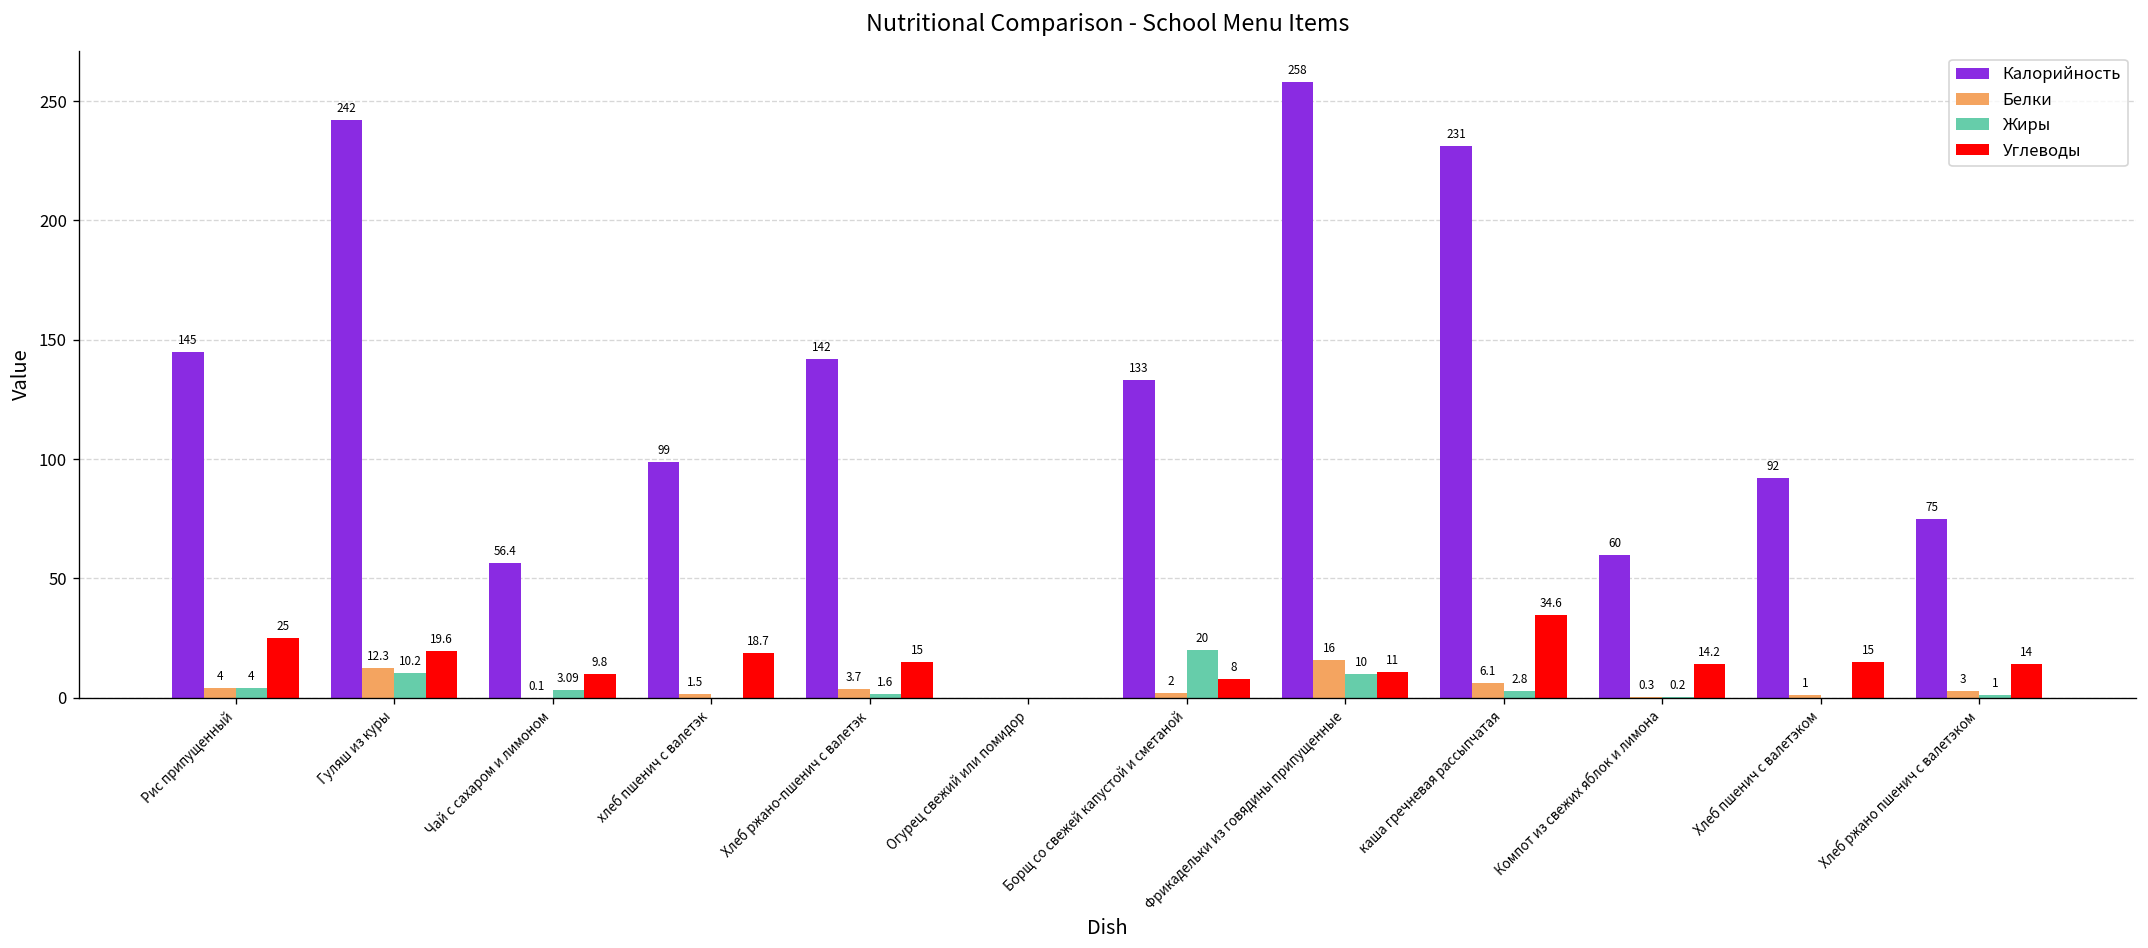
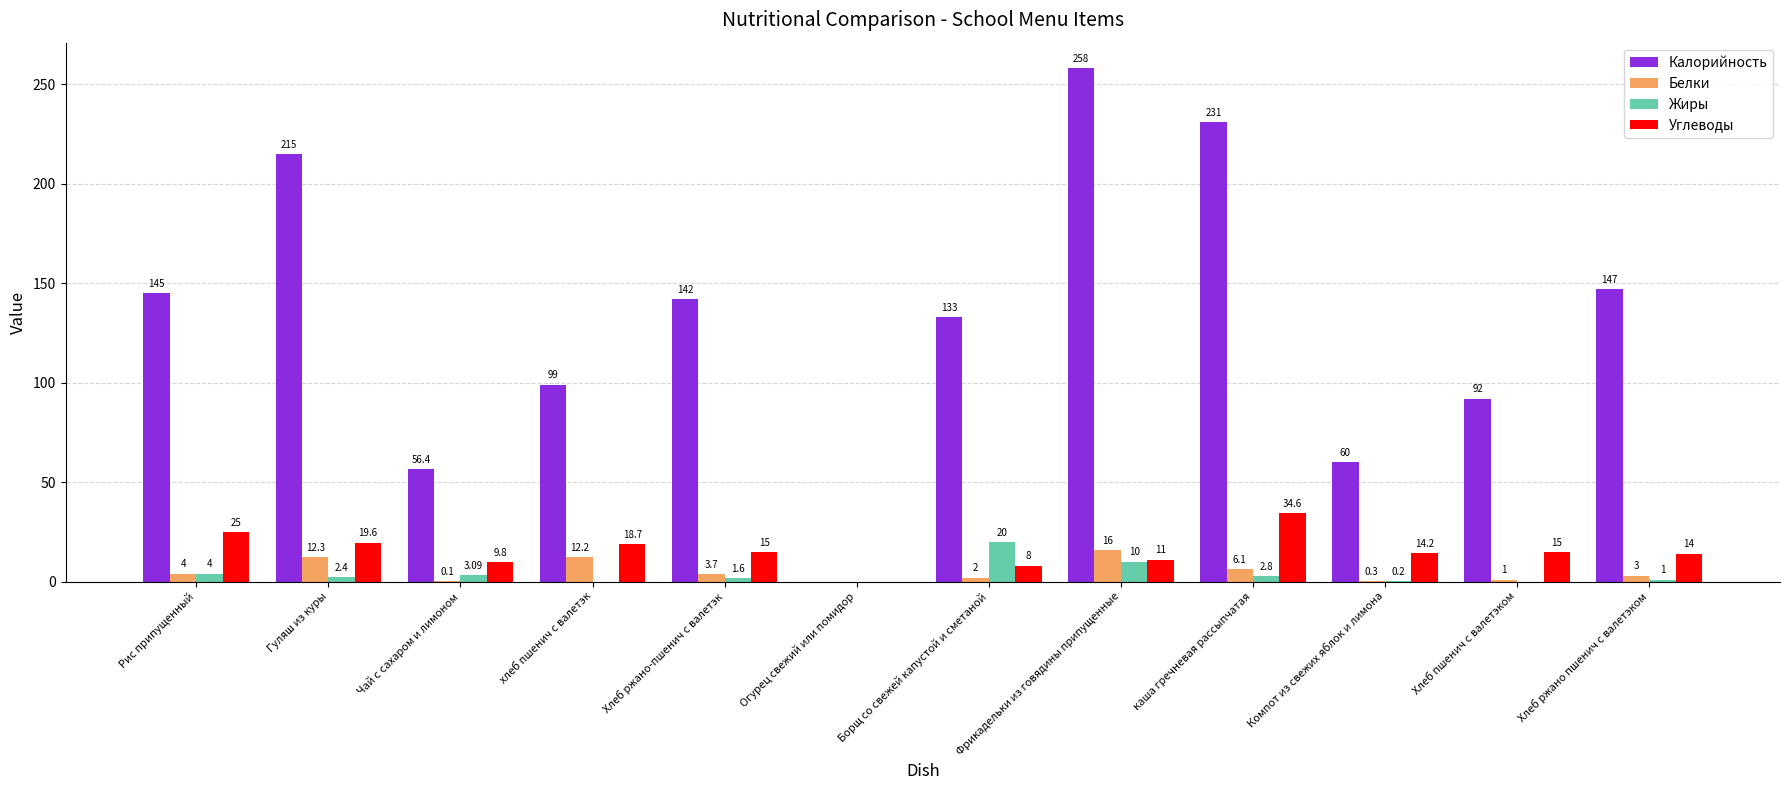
  {
    "Калорийность": {
      "Рис припущенный": 145,
-     "Гуляш из куры": 242,
+     "Гуляш из куры": 215,
      "Чай с сахаром и лимоном": 56.4,
      "хлеб пшенич с валетэк": 99,
      "Хлеб ржано-пшенич с валетэк": 142,
      "Борщ со свежей капустой и сметаной": 133,
      "Фрикадельки из говядины припущенные": 258,
      "каша гречневая рассыпчатая": 231,
      "Компот из свежих яблок и лимона": 60,
      "Хлеб пшенич с валетэком": 92,
-     "Хлеб ржано пшенич с валетэком": 75
+     "Хлеб ржано пшенич с валетэком": 147
    },
    "Белки": {
      "Рис припущенный": 4,
      "Гуляш из куры": 12.3,
      "Чай с сахаром и лимоном": 0.1,
-     "хлеб пшенич с валетэк": 1.5,
+     "хлеб пшенич с валетэк": 12.2,
      "Хлеб ржано-пшенич с валетэк": 3.7,
      "Борщ со свежей капустой и сметаной": 2,
      "Фрикадельки из говядины припущенные": 16,
      "каша гречневая рассыпчатая": 6.1,
      "Компот из свежих яблок и лимона": 0.3,
      "Хлеб пшенич с валетэком": 1,
      "Хлеб ржано пшенич с валетэком": 3
    },
    "Жиры": {
      "Рис припущенный": 4,
-     "Гуляш из куры": 10.2,
+     "Гуляш из куры": 2.4,
      "Чай с сахаром и лимоном": 3.09,
      "Хлеб ржано-пшенич с валетэк": 1.6,
      "Борщ со свежей капустой и сметаной": 20,
      "Фрикадельки из говядины припущенные": 10,
      "каша гречневая рассыпчатая": 2.8,
      "Компот из свежих яблок и лимона": 0.2,
      "Хлеб ржано пшенич с валетэком": 1
    },
    "Углеводы": {
      "Рис припущенный": 25,
      "Гуляш из куры": 19.6,
      "Чай с сахаром и лимоном": 9.8,
      "хлеб пшенич с валетэк": 18.7,
      "Хлеб ржано-пшенич с валетэк": 15,
      "Борщ со свежей капустой и сметаной": 8,
      "Фрикадельки из говядины припущенные": 11,
      "каша гречневая рассыпчатая": 34.6,
      "Компот из свежих яблок и лимона": 14.2,
      "Хлеб пшенич с валетэком": 15,
      "Хлеб ржано пшенич с валетэком": 14
    }
  }
